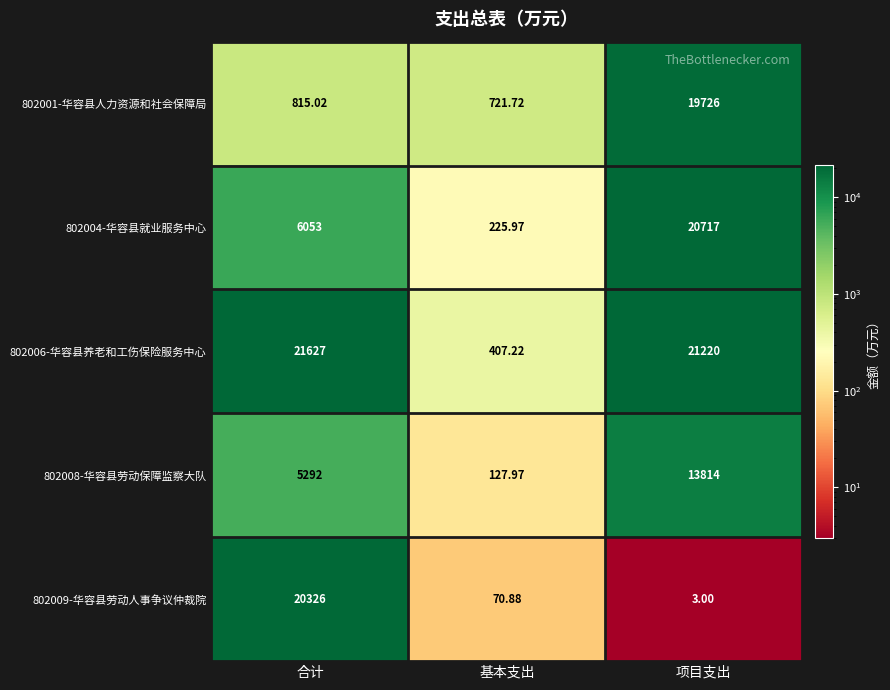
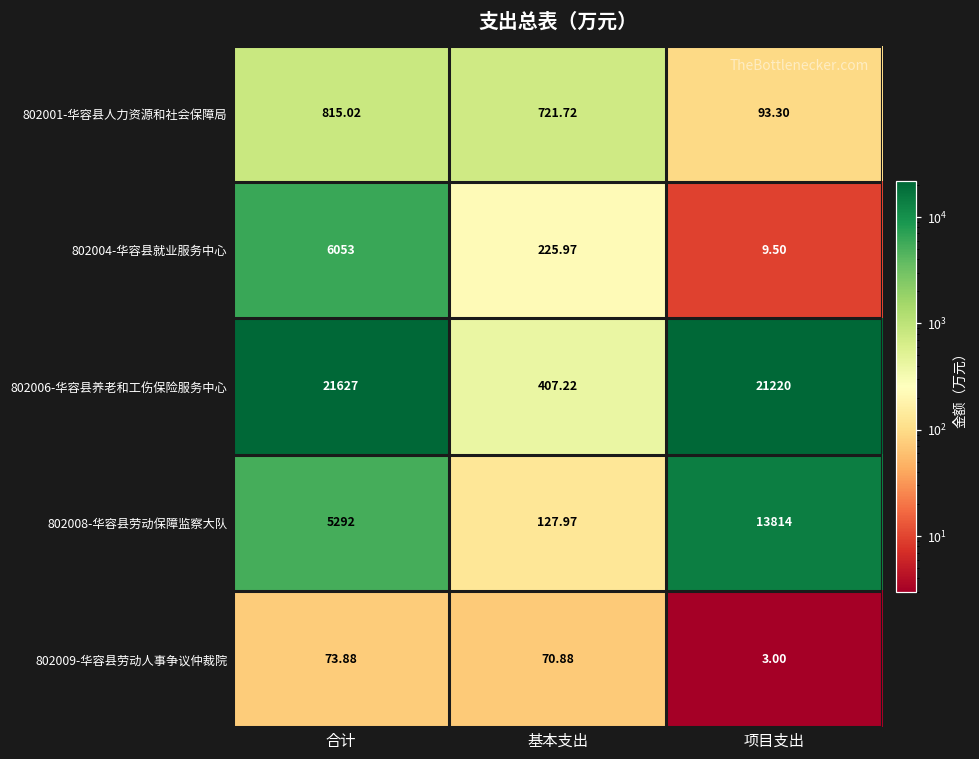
  {
    "802001-华容县人力资源和社会保障局": {
      "合计": 815.02,
      "基本支出": 721.72,
-     "项目支出": 19726
+     "项目支出": 93.30
    },
    "802004-华容县就业服务中心": {
      "合计": 6053,
      "基本支出": 225.97,
-     "项目支出": 20717
+     "项目支出": 9.50
    },
    "802006-华容县养老和工伤保险服务中心": {
      "合计": 21627,
      "基本支出": 407.22,
      "项目支出": 21220
    },
    "802008-华容县劳动保障监察大队": {
      "合计": 5292,
      "基本支出": 127.97,
      "项目支出": 13814
    },
    "802009-华容县劳动人事争议仲裁院": {
-     "合计": 20326,
+     "合计": 73.88,
      "基本支出": 70.88,
      "项目支出": 3.00
    }
  }
